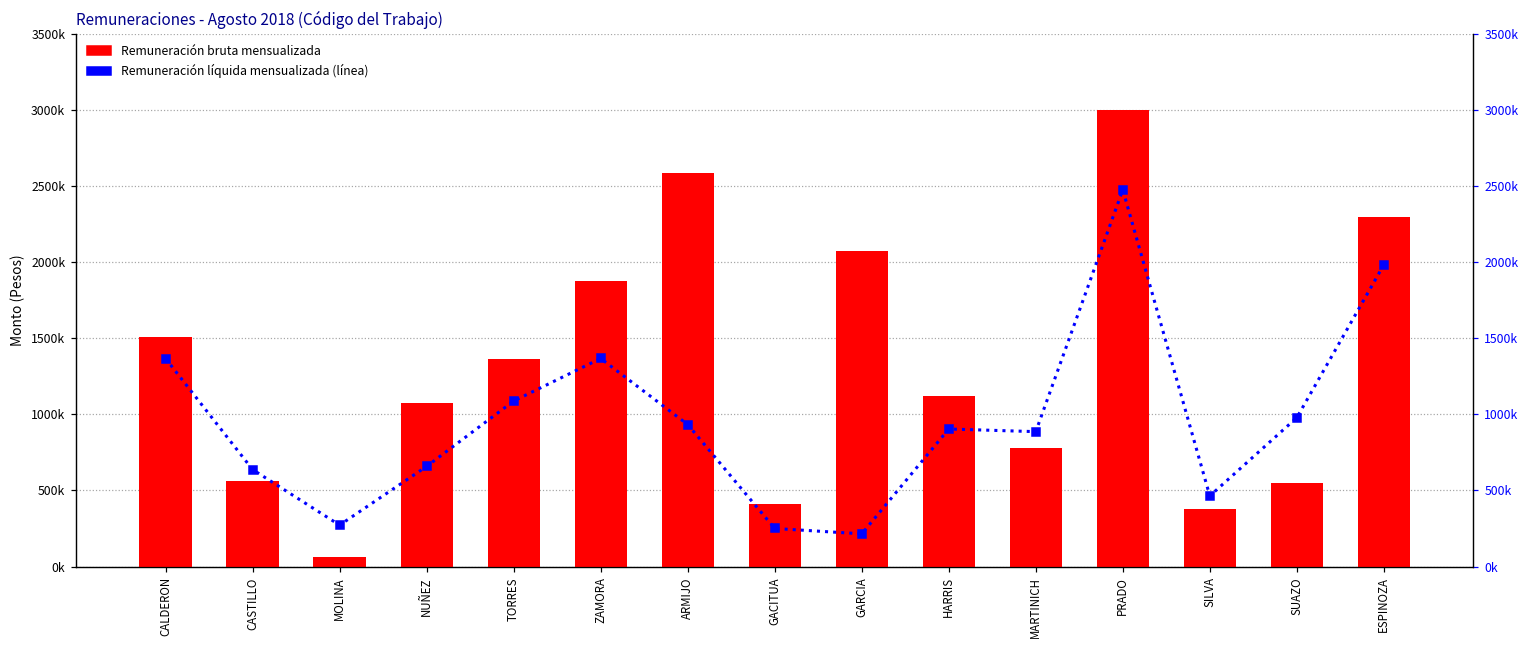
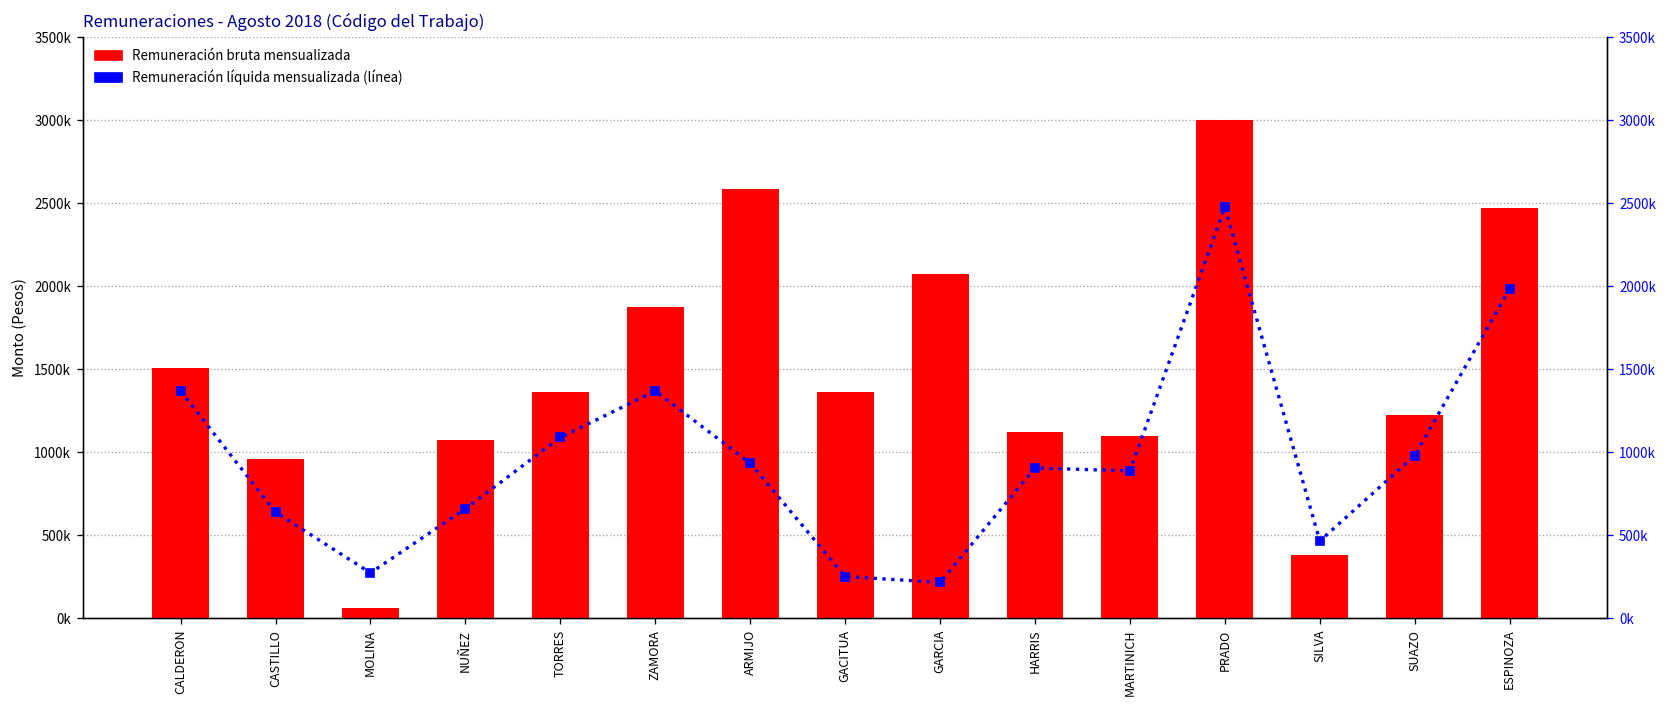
  {
    "Remuneración bruta mensualizada": {
      "CALDERON": 1510000,
-     "CASTILLO": 560000,
+     "CASTILLO": 960000,
      "MOLINA": 60000,
      "NUÑEZ": 1070000,
      "TORRES": 1360000,
      "ZAMORA": 1880000,
      "ARMIJO": 2580000,
-     "GACITUA": 410000,
+     "GACITUA": 1360000,
      "GARCIA": 2070000,
      "HARRIS": 1120000,
-     "MARTINICH": 780000,
+     "MARTINICH": 1100000,
      "PRADO": 3000000,
      "SILVA": 380000,
-     "SUAZO": 550000,
-     "ESPINOZA": 2300000
+     "SUAZO": 1220000,
+     "ESPINOZA": 2470000
    }
  }
